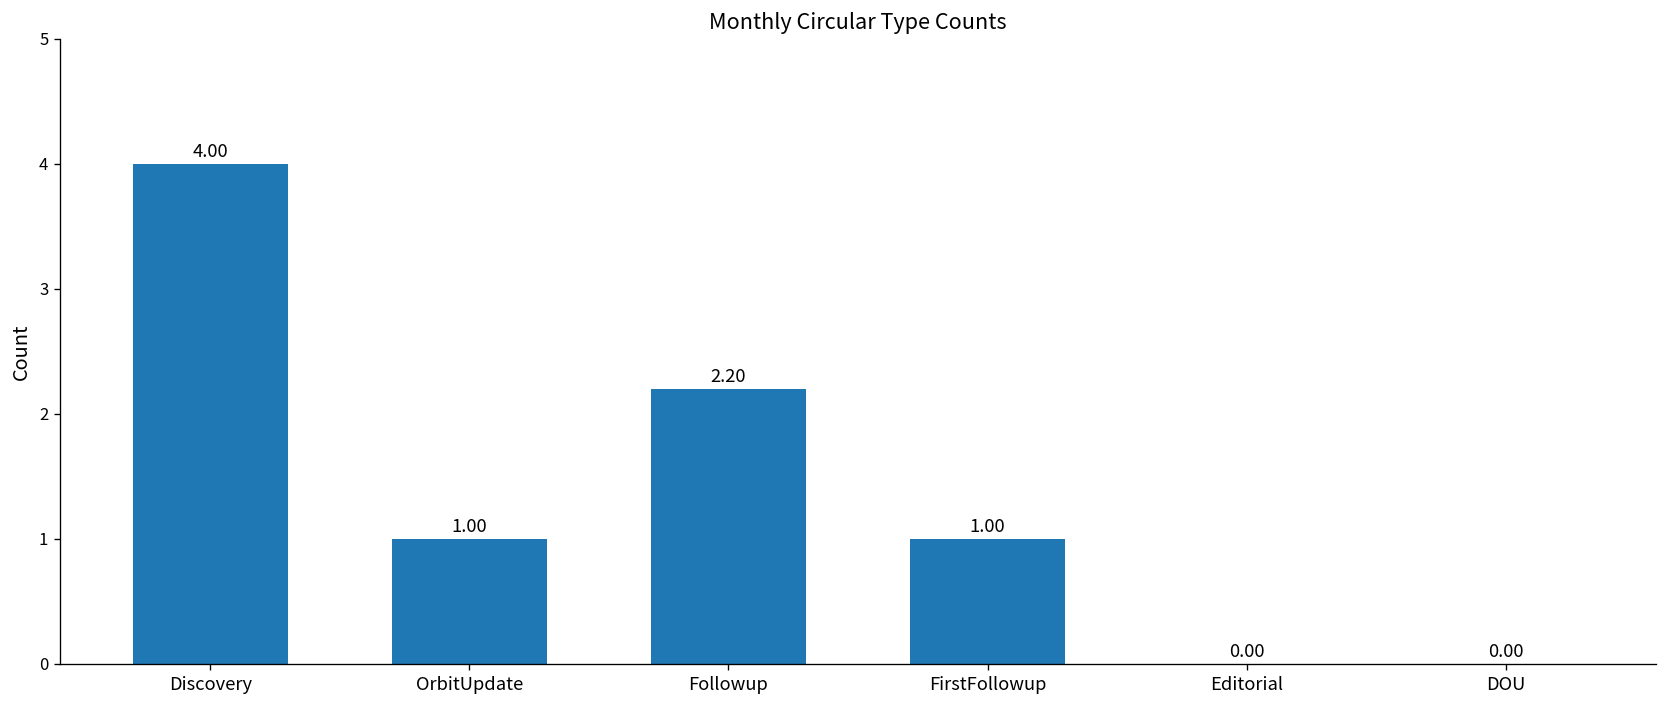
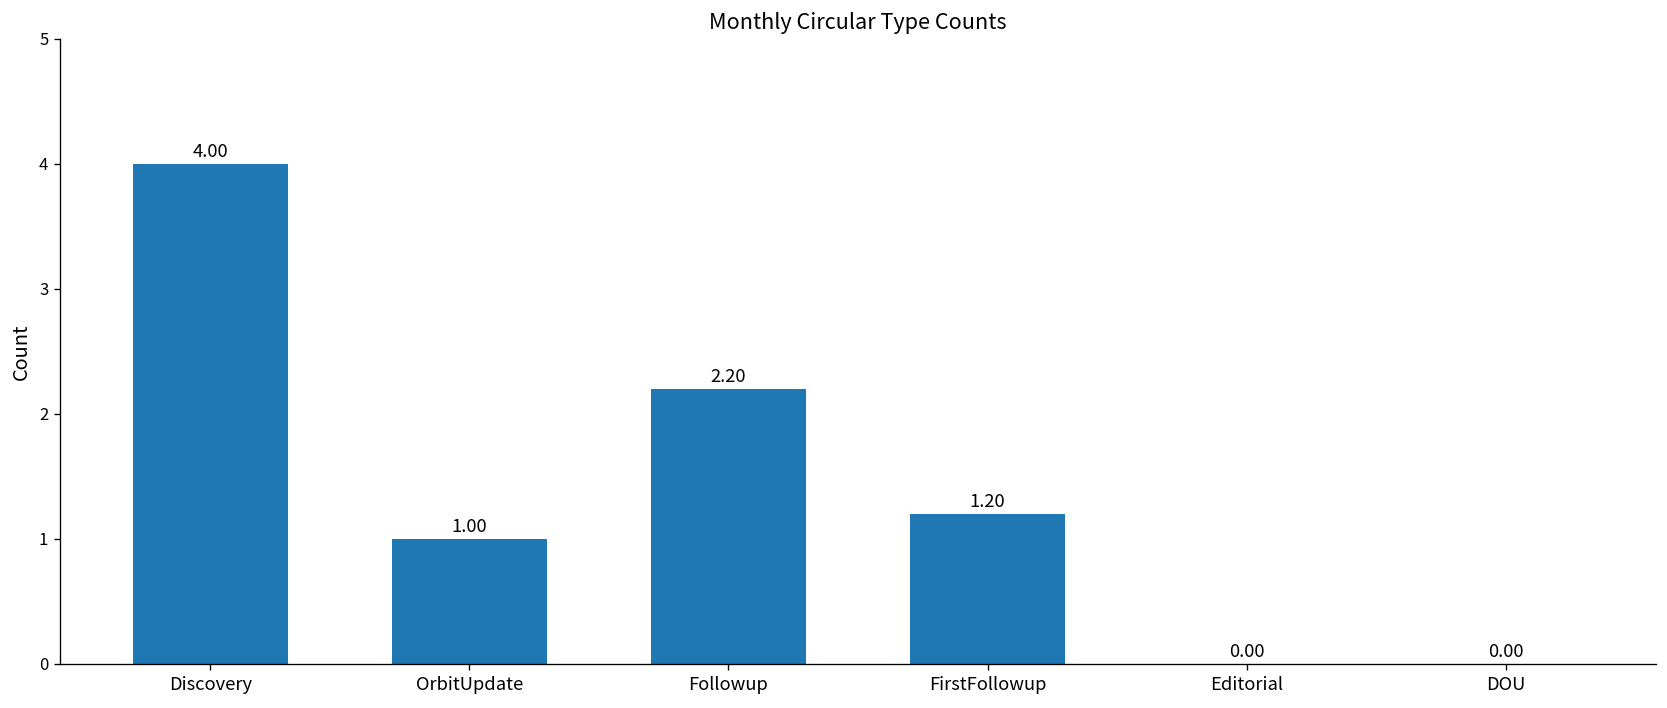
  {
    "Discovery": 4.00,
    "OrbitUpdate": 1.00,
    "Followup": 2.20,
-   "FirstFollowup": 1.00,
+   "FirstFollowup": 1.20,
    "Editorial": 0.00,
    "DOU": 0.00
  }
